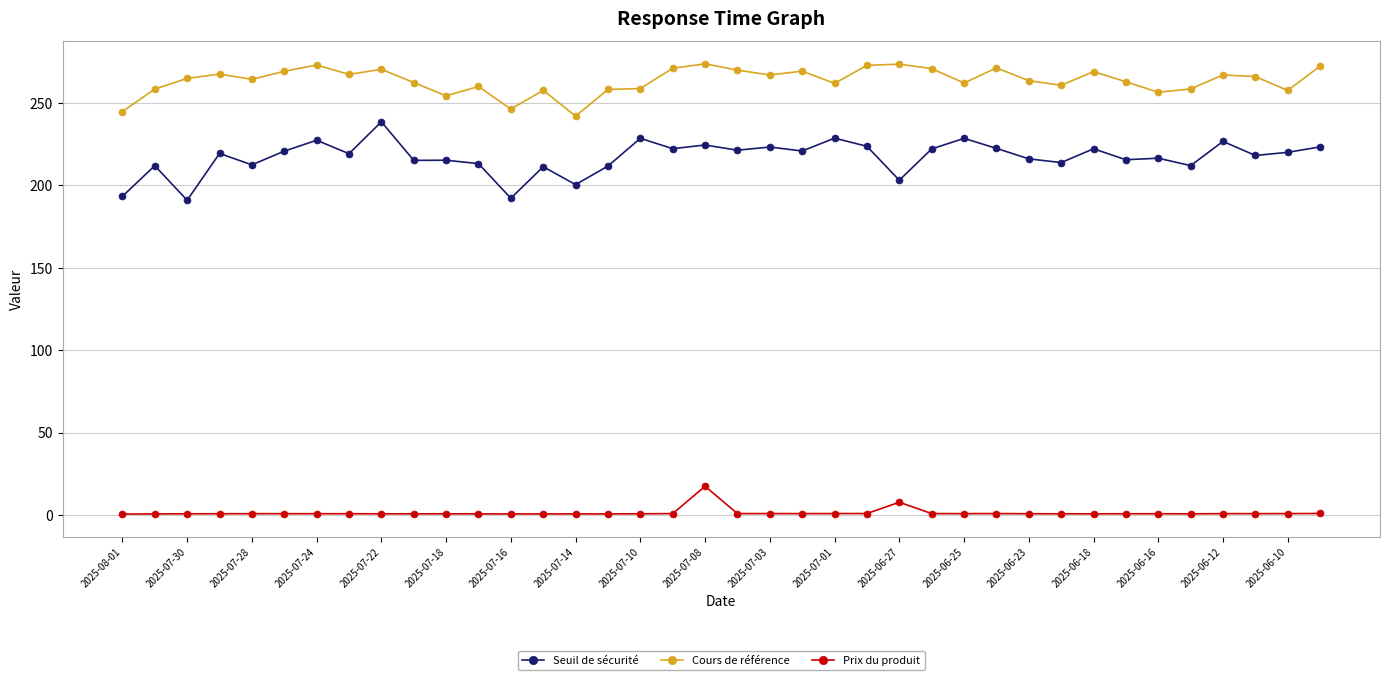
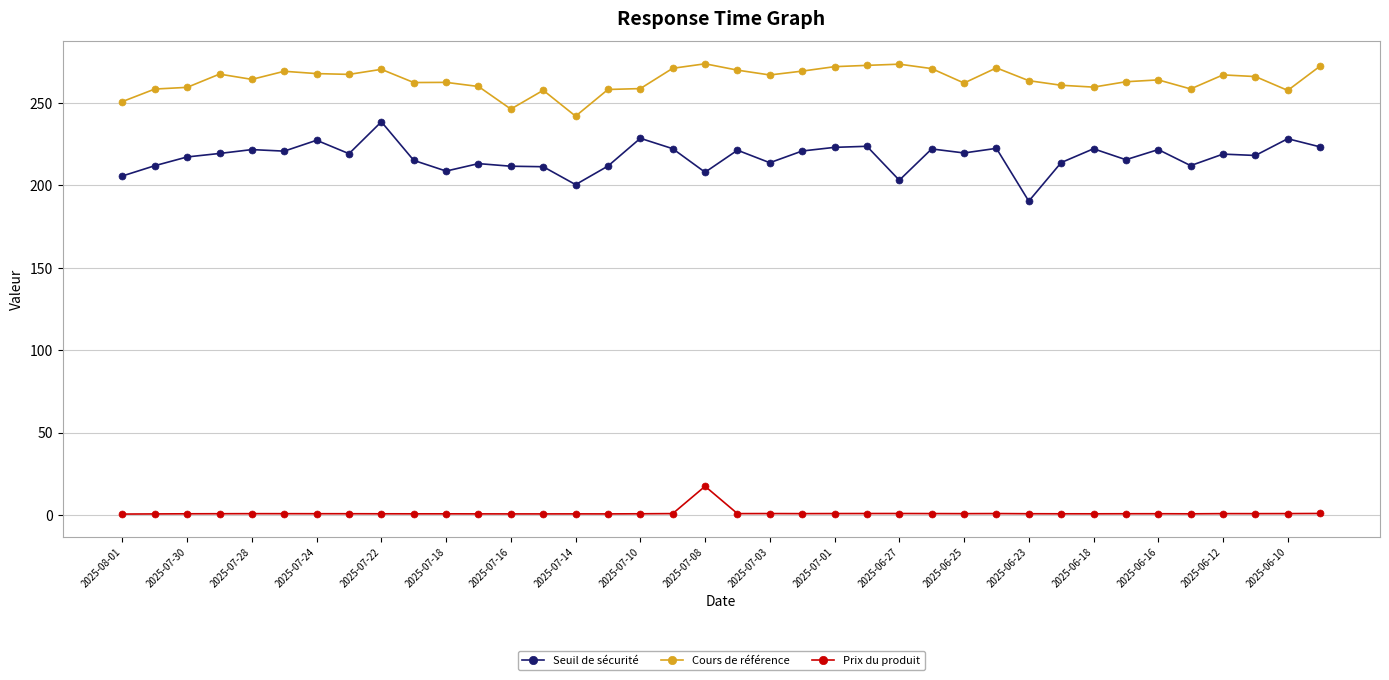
  {
    "Seuil de sécurité": {
-     "2025-08-01": 193,
-     "2025-07-30": 191,
-     "2025-07-28": 212,
+     "2025-08-01": 206,
+     "2025-07-30": 217,
+     "2025-07-28": 222,
      "2025-07-24": 227,
      "2025-07-22": 238,
-     "2025-07-18": 215,
-     "2025-07-16": 192,
+     "2025-07-18": 209,
+     "2025-07-16": 212,
      "2025-07-14": 200,
      "2025-07-10": 228,
-     "2025-07-08": 224,
-     "2025-07-03": 223,
-     "2025-07-01": 229,
+     "2025-07-08": 208,
+     "2025-07-03": 214,
+     "2025-07-01": 223,
      "2025-06-27": 203,
-     "2025-06-25": 228,
-     "2025-06-23": 216,
+     "2025-06-25": 220,
+     "2025-06-23": 190,
      "2025-06-18": 222,
-     "2025-06-16": 216,
-     "2025-06-12": 227,
-     "2025-06-10": 220
+     "2025-06-16": 222,
+     "2025-06-12": 219,
+     "2025-06-10": 228
    },
    "Cours de référence": {
-     "2025-08-01": 245,
-     "2025-07-30": 265,
+     "2025-08-01": 251,
+     "2025-07-30": 259,
      "2025-07-28": 264,
-     "2025-07-24": 273,
+     "2025-07-24": 268,
      "2025-07-22": 270,
-     "2025-07-18": 254,
+     "2025-07-18": 262,
      "2025-07-16": 246,
      "2025-07-14": 242,
      "2025-07-10": 259,
      "2025-07-08": 274,
      "2025-07-03": 267,
-     "2025-07-01": 262,
+     "2025-07-01": 272,
      "2025-06-27": 273,
      "2025-06-25": 262,
      "2025-06-23": 263,
-     "2025-06-18": 269,
-     "2025-06-16": 256,
+     "2025-06-18": 260,
+     "2025-06-16": 264,
      "2025-06-12": 267,
      "2025-06-10": 258
    },
    "Prix du produit": {
      "2025-08-01": 1,
      "2025-07-30": 1,
      "2025-07-28": 1,
      "2025-07-24": 1,
      "2025-07-22": 1,
      "2025-07-18": 1,
      "2025-07-16": 1,
      "2025-07-14": 1,
      "2025-07-10": 1,
      "2025-07-08": 17,
      "2025-07-03": 1,
      "2025-07-01": 1,
-     "2025-06-27": 8,
+     "2025-06-27": 1,
      "2025-06-25": 1,
      "2025-06-23": 1,
      "2025-06-18": 1,
      "2025-06-16": 1,
      "2025-06-12": 1,
      "2025-06-10": 1
    }
  }
